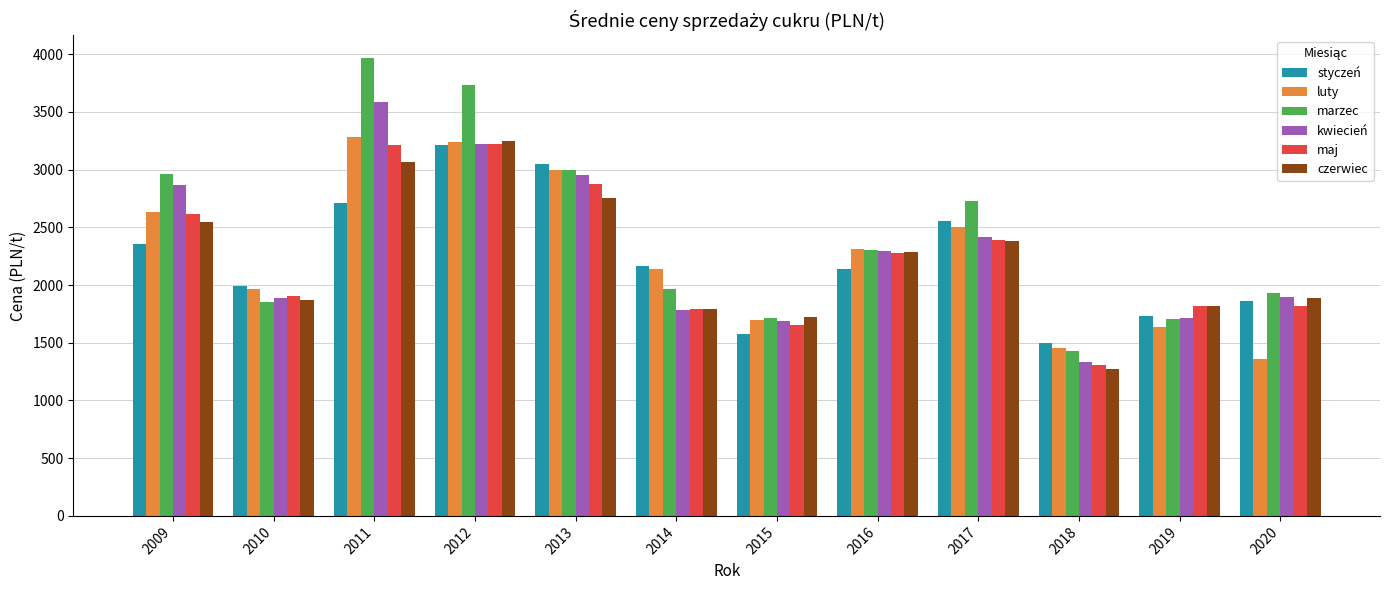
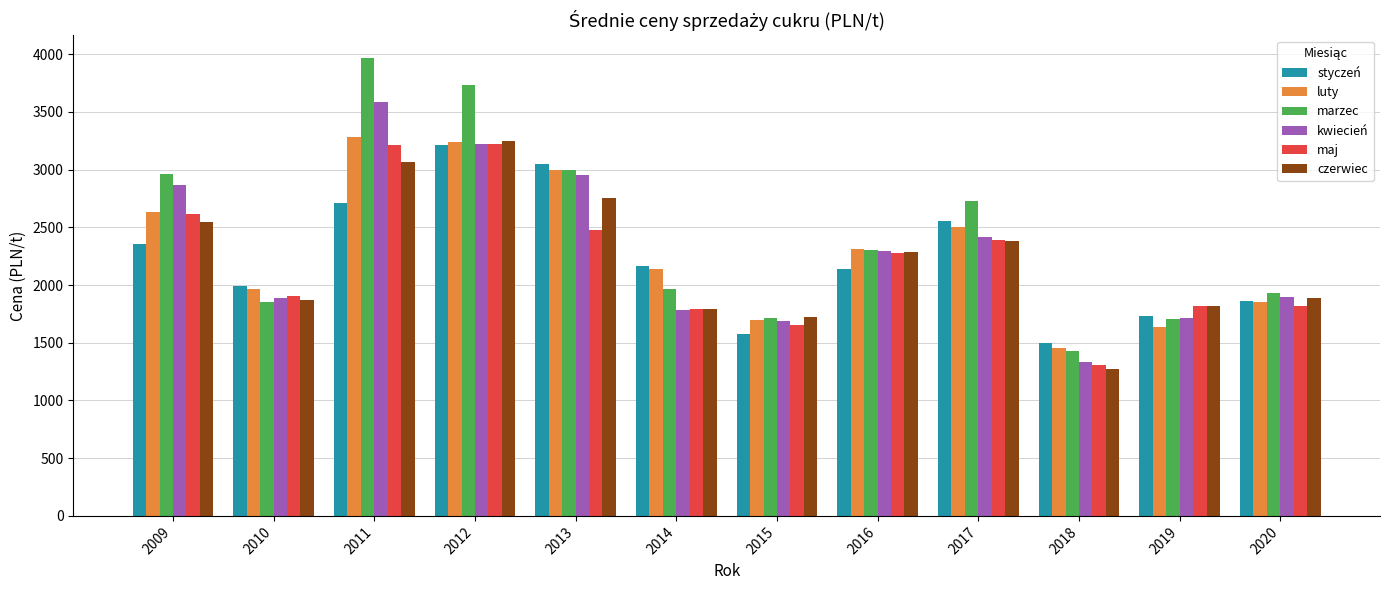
  {
    "styczeń": {
      "2009": 2360,
      "2010": 2000,
      "2011": 2710,
      "2012": 3220,
      "2013": 3050,
      "2014": 2170,
      "2015": 1580,
      "2016": 2140,
      "2017": 2550,
      "2018": 1500,
      "2019": 1730,
      "2020": 1860
    },
    "luty": {
      "2009": 2640,
      "2010": 1970,
      "2011": 3280,
      "2012": 3240,
      "2013": 3000,
      "2014": 2140,
      "2015": 1690,
      "2016": 2310,
      "2017": 2510,
      "2018": 1460,
      "2019": 1630,
-     "2020": 1360
+     "2020": 1860
    },
    "marzec": {
      "2009": 2970,
      "2010": 1860,
      "2011": 3970,
      "2012": 3730,
      "2013": 3000,
      "2014": 1970,
      "2015": 1710,
      "2016": 2300,
      "2017": 2730,
      "2018": 1430,
      "2019": 1700,
      "2020": 1930
    },
    "kwiecień": {
      "2009": 2870,
      "2010": 1890,
      "2011": 3580,
      "2012": 3220,
      "2013": 2960,
      "2014": 1790,
      "2015": 1690,
      "2016": 2290,
      "2017": 2420,
      "2018": 1340,
      "2019": 1720,
      "2020": 1890
    },
    "maj": {
      "2009": 2620,
      "2010": 1900,
      "2011": 3210,
      "2012": 3220,
-     "2013": 2880,
+     "2013": 2480,
      "2014": 1790,
      "2015": 1650,
      "2016": 2280,
      "2017": 2390,
      "2018": 1310,
      "2019": 1820,
      "2020": 1820
    },
    "czerwiec": {
      "2009": 2550,
      "2010": 1870,
      "2011": 3070,
      "2012": 3250,
      "2013": 2760,
      "2014": 1800,
      "2015": 1720,
      "2016": 2290,
      "2017": 2380,
      "2018": 1270,
      "2019": 1820,
      "2020": 1880
    }
  }
